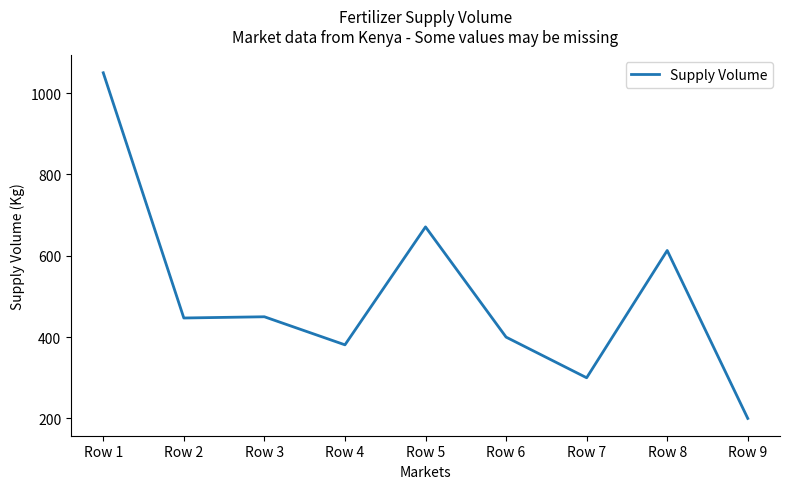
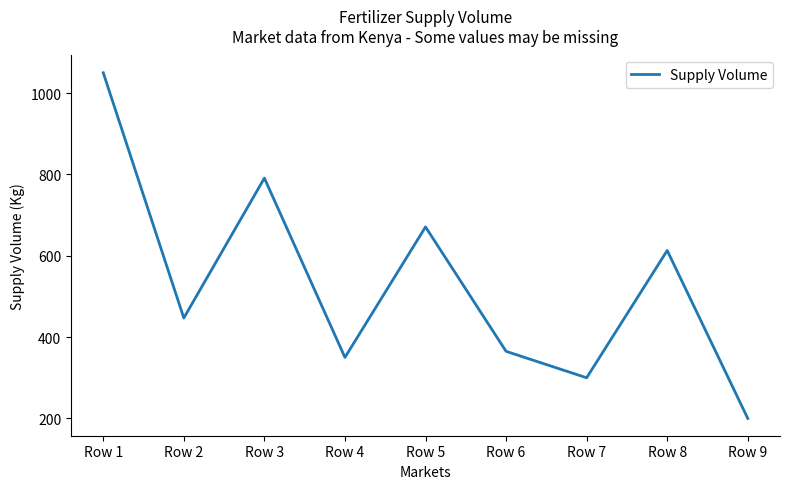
  {
    "Row 1": 1050,
    "Row 2": 450,
-   "Row 3": 450,
-   "Row 4": 380,
+   "Row 3": 790,
+   "Row 4": 350,
    "Row 5": 670,
-   "Row 6": 400,
+   "Row 6": 370,
    "Row 7": 300,
    "Row 8": 610,
    "Row 9": 200
  }
